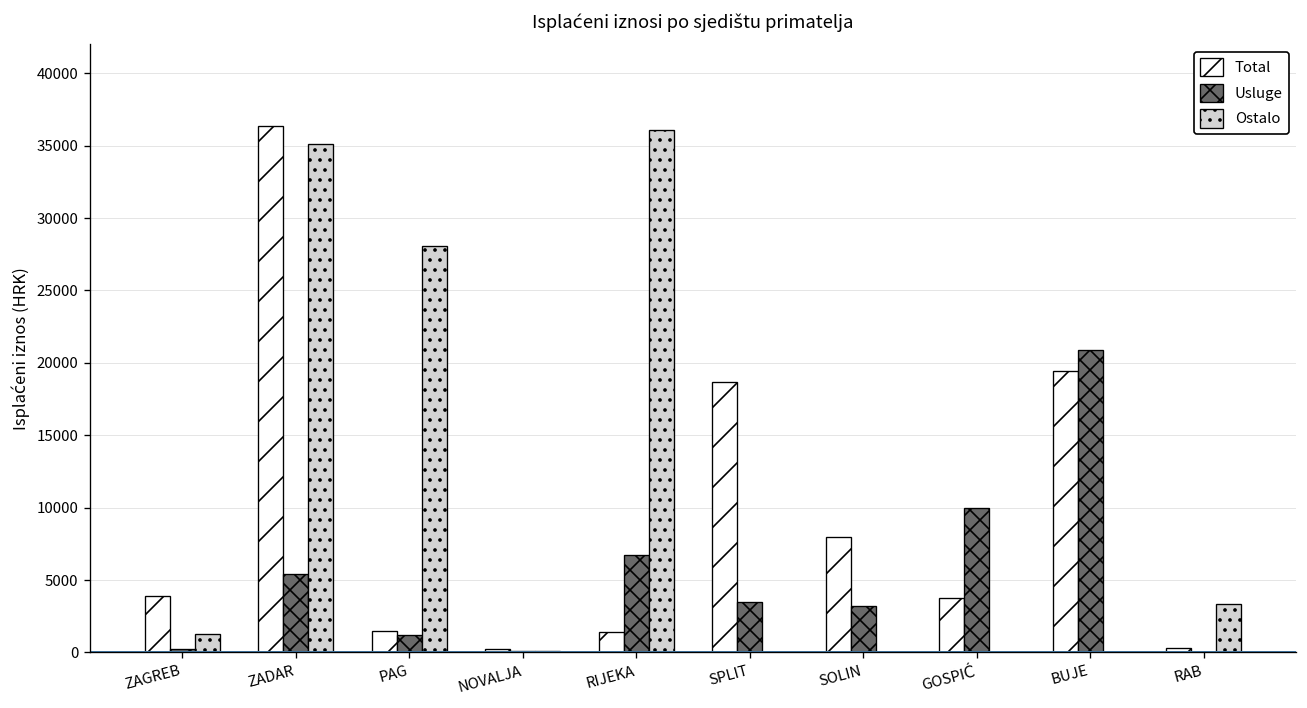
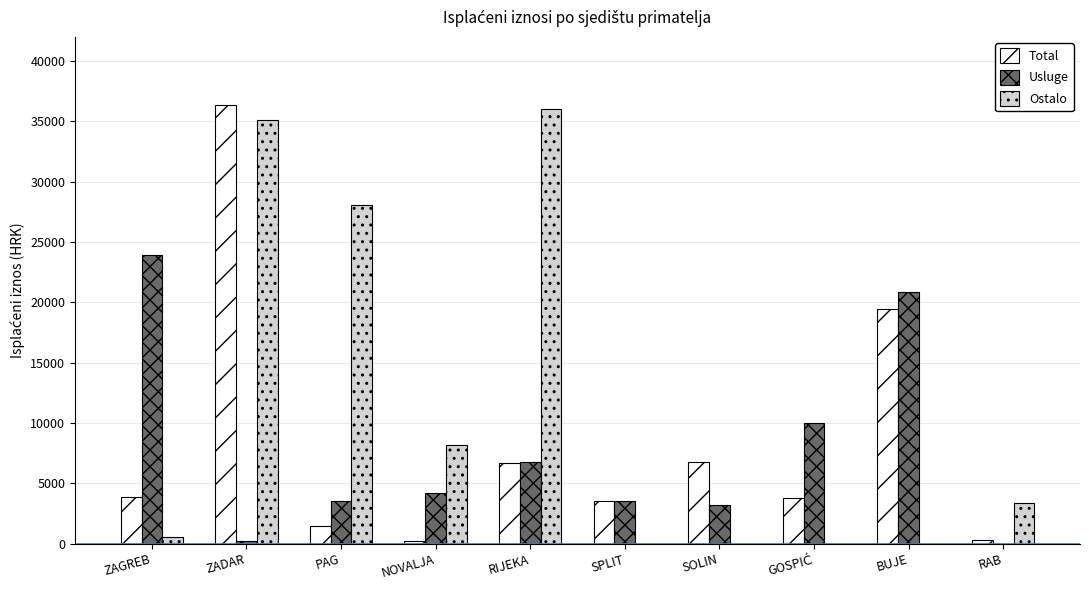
  {
    "Total": {
      "ZAGREB": 3900,
      "ZADAR": 36300,
      "PAG": 1500,
      "NOVALJA": 200,
-     "RIJEKA": 1400,
-     "SPLIT": 18700,
-     "SOLIN": 8000,
+     "RIJEKA": 6700,
+     "SPLIT": 3500,
+     "SOLIN": 6800,
      "GOSPIĆ": 3800,
      "BUJE": 19500,
      "RAB": 300
    },
    "Usluge": {
-     "ZAGREB": 300,
-     "ZADAR": 5400,
-     "PAG": 1200,
-     "NOVALJA": 100,
+     "ZAGREB": 23900,
+     "ZADAR": 200,
+     "PAG": 3600,
+     "NOVALJA": 4200,
      "RIJEKA": 6700,
      "SPLIT": 3500,
      "SOLIN": 3200,
      "GOSPIĆ": 10000,
      "BUJE": 20900,
      "RAB": 0
    },
    "Ostalo": {
-     "ZAGREB": 1300,
+     "ZAGREB": 500,
      "ZADAR": 35100,
      "PAG": 28100,
-     "NOVALJA": 100,
+     "NOVALJA": 8200,
      "RIJEKA": 36100,
      "SPLIT": 0,
      "SOLIN": 0,
      "GOSPIĆ": 0,
      "BUJE": 0,
      "RAB": 3300
    }
  }
